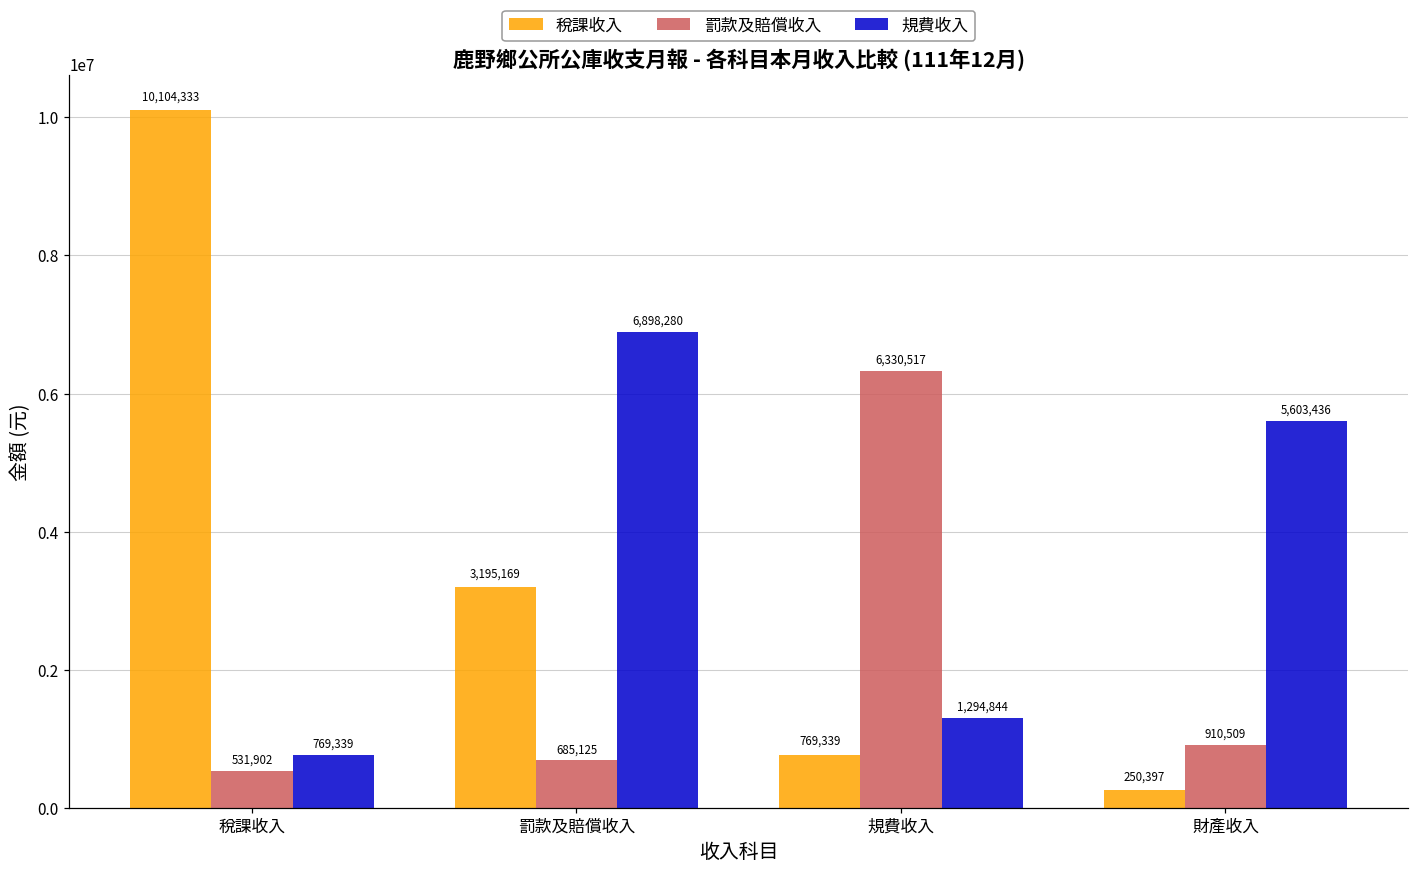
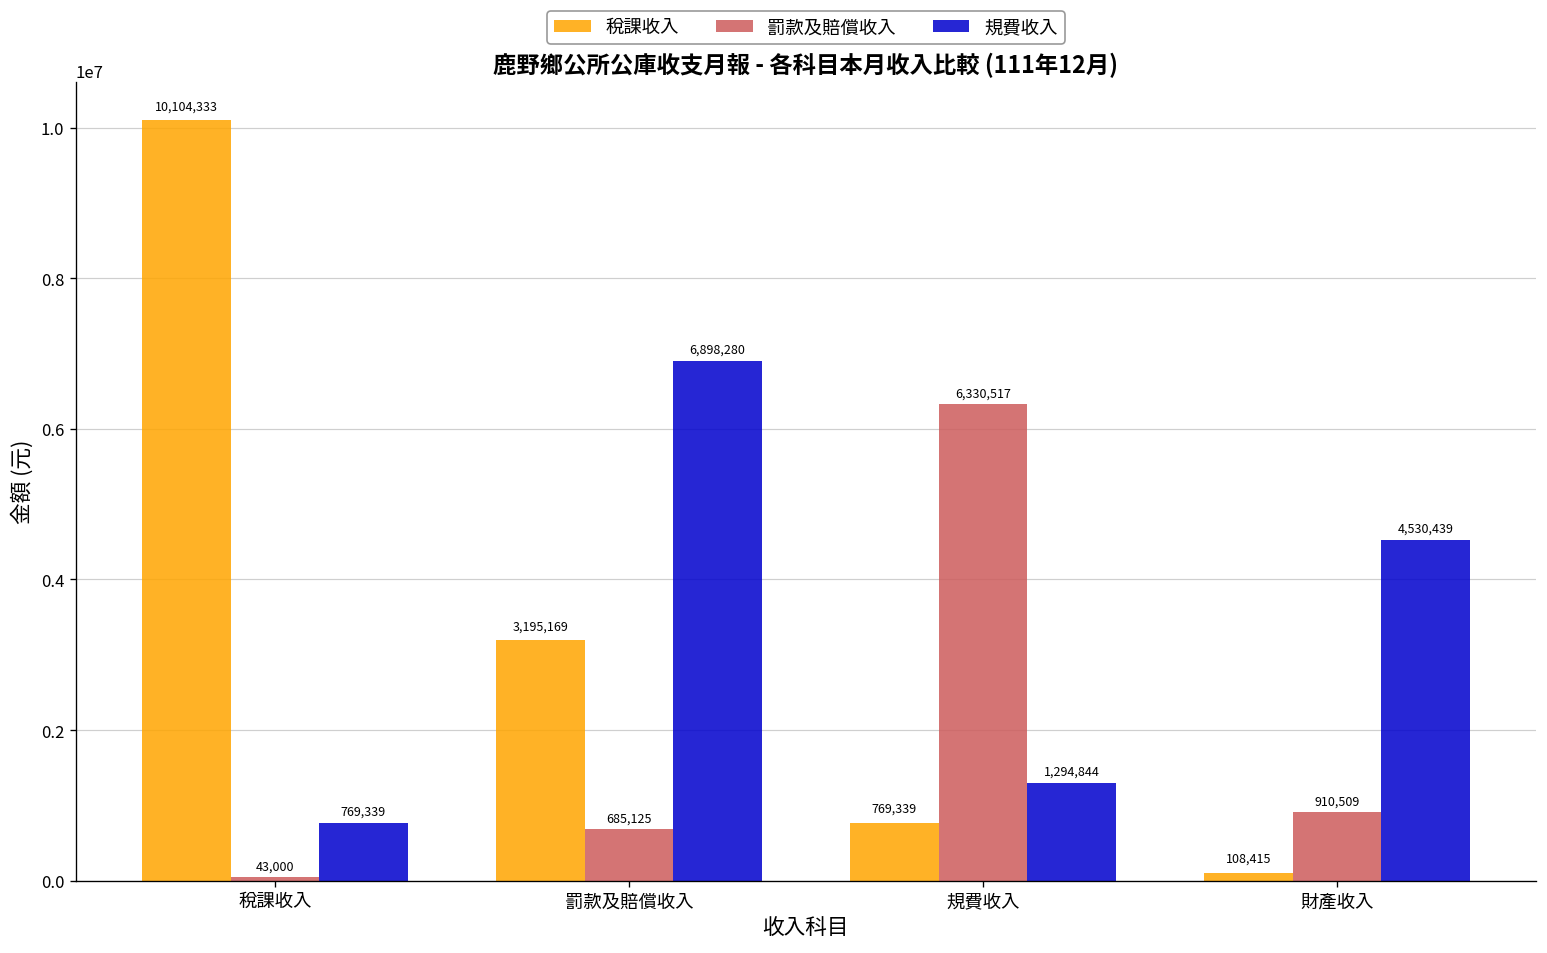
  {
    "稅課收入": {
      "稅課收入": "10,104,333",
      "罰款及賠償收入": "3,195,169",
      "規費收入": "769,339",
-     "財產收入": "250,397"
+     "財產收入": "108,415"
    },
    "罰款及賠償收入": {
-     "稅課收入": "531,902",
+     "稅課收入": "43,000",
      "罰款及賠償收入": "685,125",
      "規費收入": "6,330,517",
      "財產收入": "910,509"
    },
    "規費收入": {
      "稅課收入": "769,339",
      "罰款及賠償收入": "6,898,280",
      "規費收入": "1,294,844",
-     "財產收入": "5,603,436"
+     "財產收入": "4,530,439"
    }
  }
